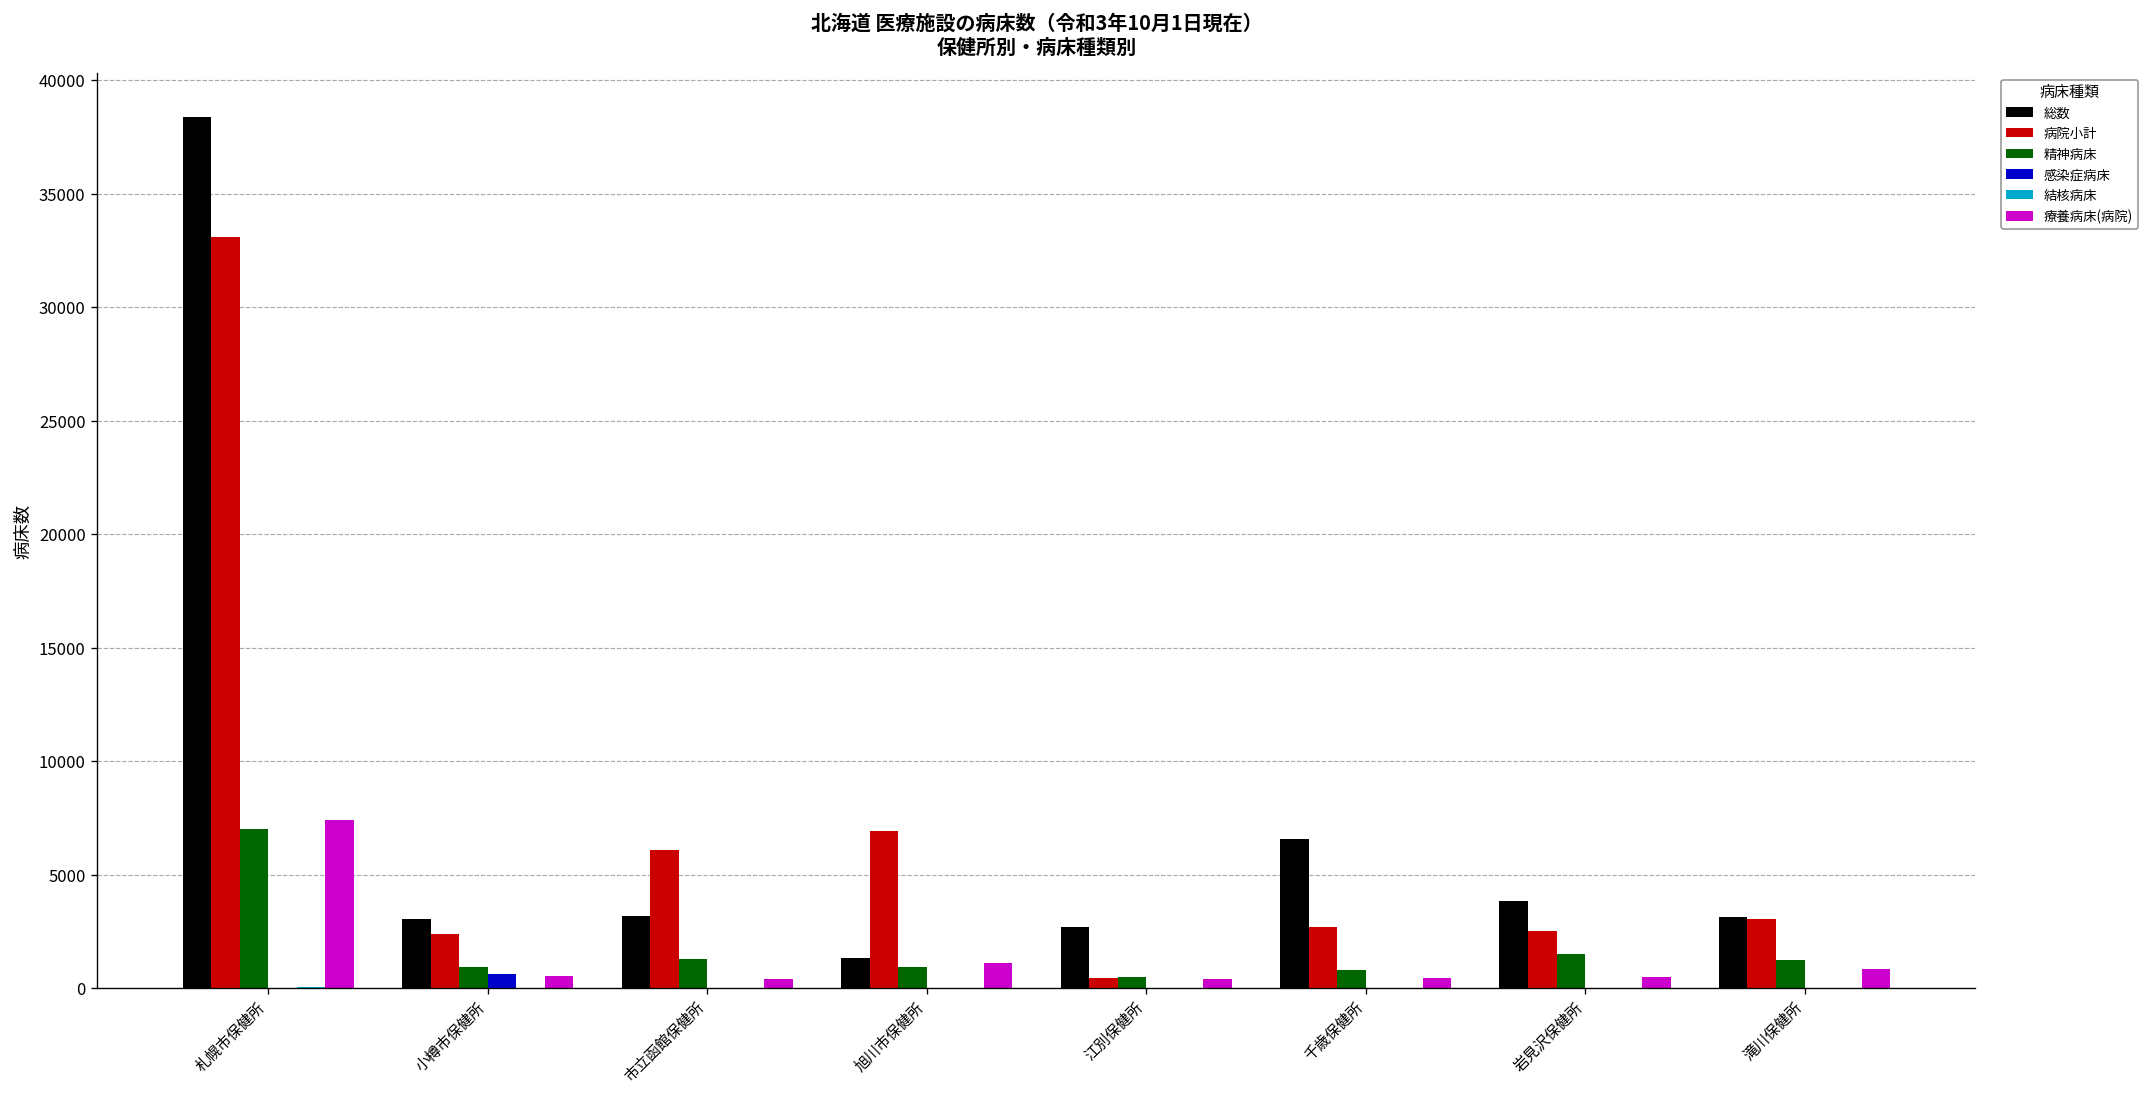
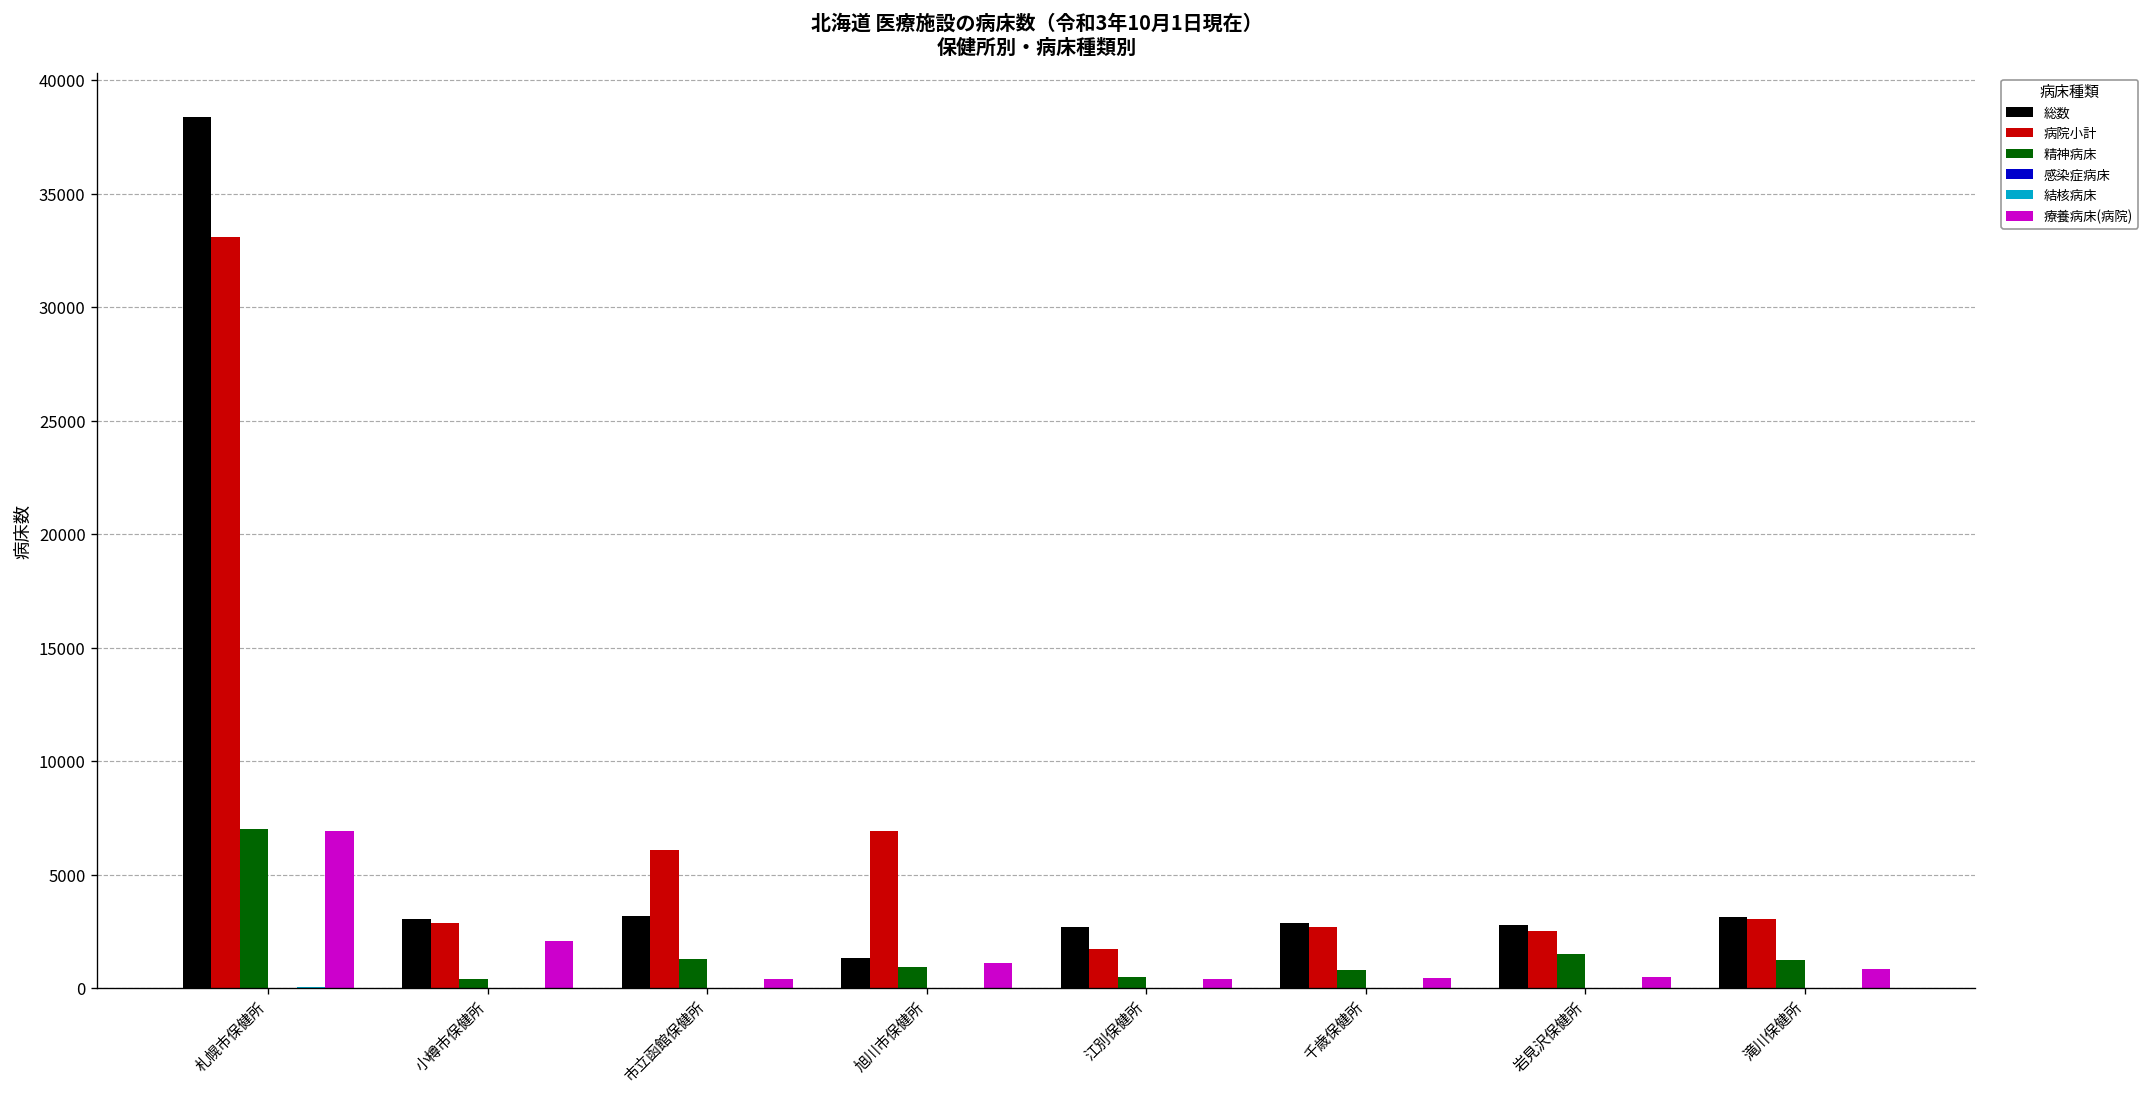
  {
    "総数": {
      "札幌市保健所": 38400,
      "小樽市保健所": 3100,
      "市立函館保健所": 3200,
      "旭川市保健所": 1300,
      "江別保健所": 2700,
-     "千歳保健所": 6600,
-     "岩見沢保健所": 3800,
+     "千歳保健所": 2900,
+     "岩見沢保健所": 2800,
      "滝川保健所": 3100
    },
    "病院小計": {
      "札幌市保健所": 33100,
-     "小樽市保健所": 2400,
+     "小樽市保健所": 2900,
      "市立函館保健所": 6100,
      "旭川市保健所": 6900,
-     "江別保健所": 500,
+     "江別保健所": 1700,
      "千歳保健所": 2700,
      "岩見沢保健所": 2500,
      "滝川保健所": 3000
    },
    "精神病床": {
      "札幌市保健所": 7000,
-     "小樽市保健所": 900,
+     "小樽市保健所": 400,
      "市立函館保健所": 1300,
      "旭川市保健所": 900,
      "江別保健所": 500,
      "千歳保健所": 800,
      "岩見沢保健所": 1500,
      "滝川保健所": 1200
    },
    "感染症病床": {
-     "小樽市保健所": 600,
+     "小樽市保健所": 0,
      "江別保健所": 0,
      "千歳保健所": 0
    },
    "結核病床": {
      "江別保健所": 0,
      "千歳保健所": 0,
      "岩見沢保健所": 0
    },
    "療養病床(病院)": {
-     "札幌市保健所": 7400,
-     "小樽市保健所": 600,
+     "札幌市保健所": 6900,
+     "小樽市保健所": 2100,
      "市立函館保健所": 400,
      "旭川市保健所": 1100,
      "江別保健所": 400,
      "千歳保健所": 400,
      "岩見沢保健所": 500,
      "滝川保健所": 900
    }
  }
